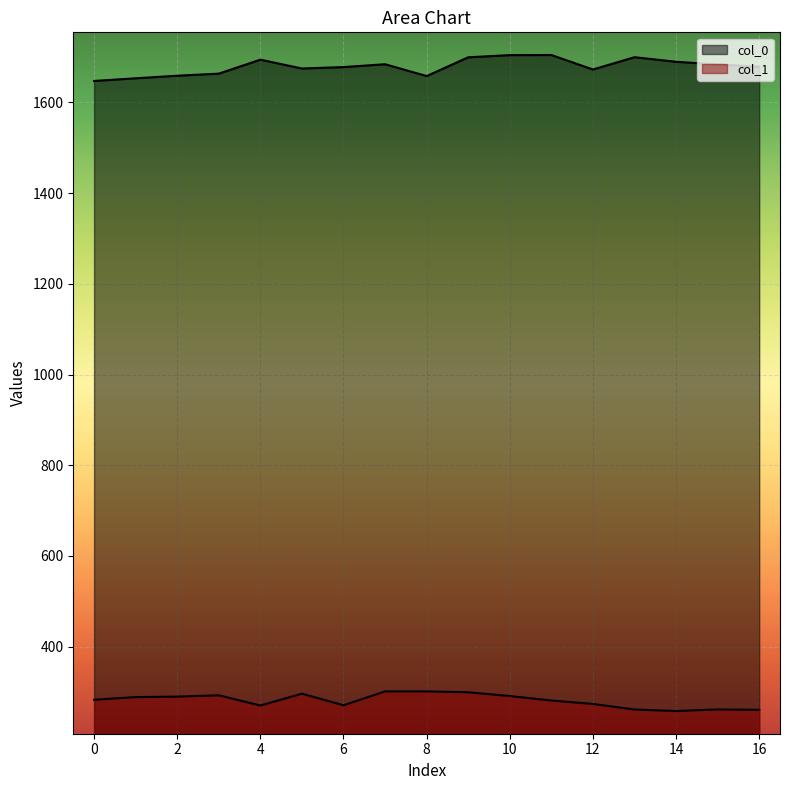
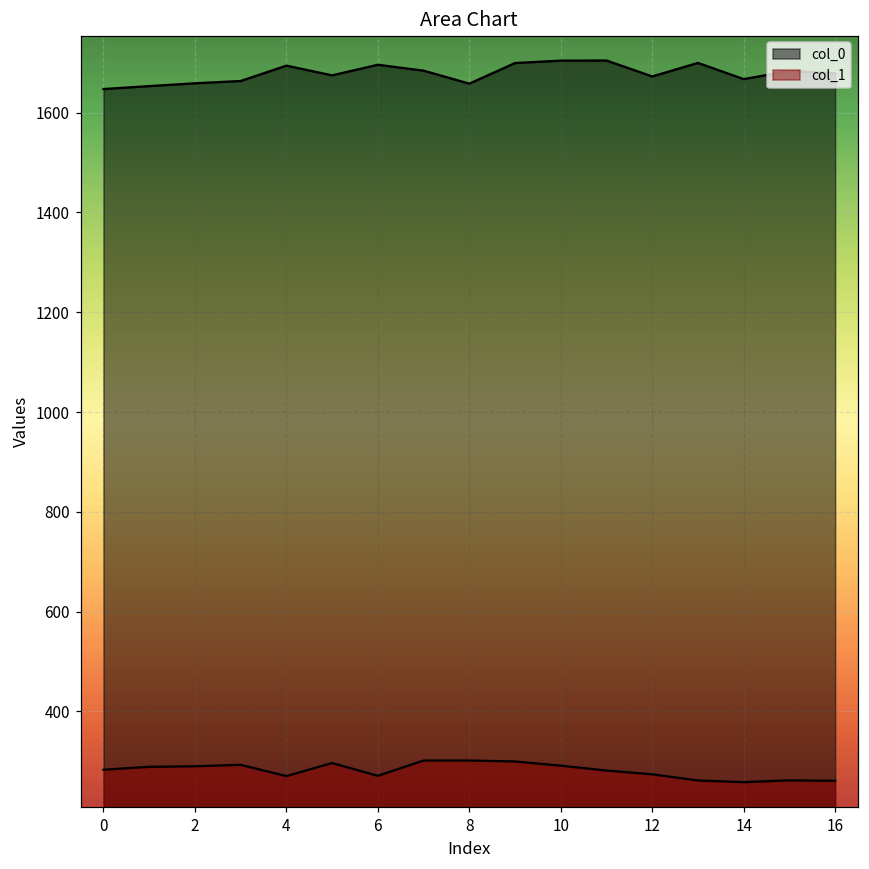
  {
    "col_0": {
      "0": 1650,
      "2": 1660,
      "4": 1690,
-     "6": 1680,
+     "6": 1700,
      "8": 1660,
      "10": 1700,
      "12": 1670,
-     "14": 1690
+     "14": 1670
    },
    "col_1": {
      "0": 280,
      "2": 290,
      "4": 270,
      "6": 270,
      "8": 300,
      "10": 290,
      "12": 270,
      "14": 260,
      "16": 260
    }
  }
